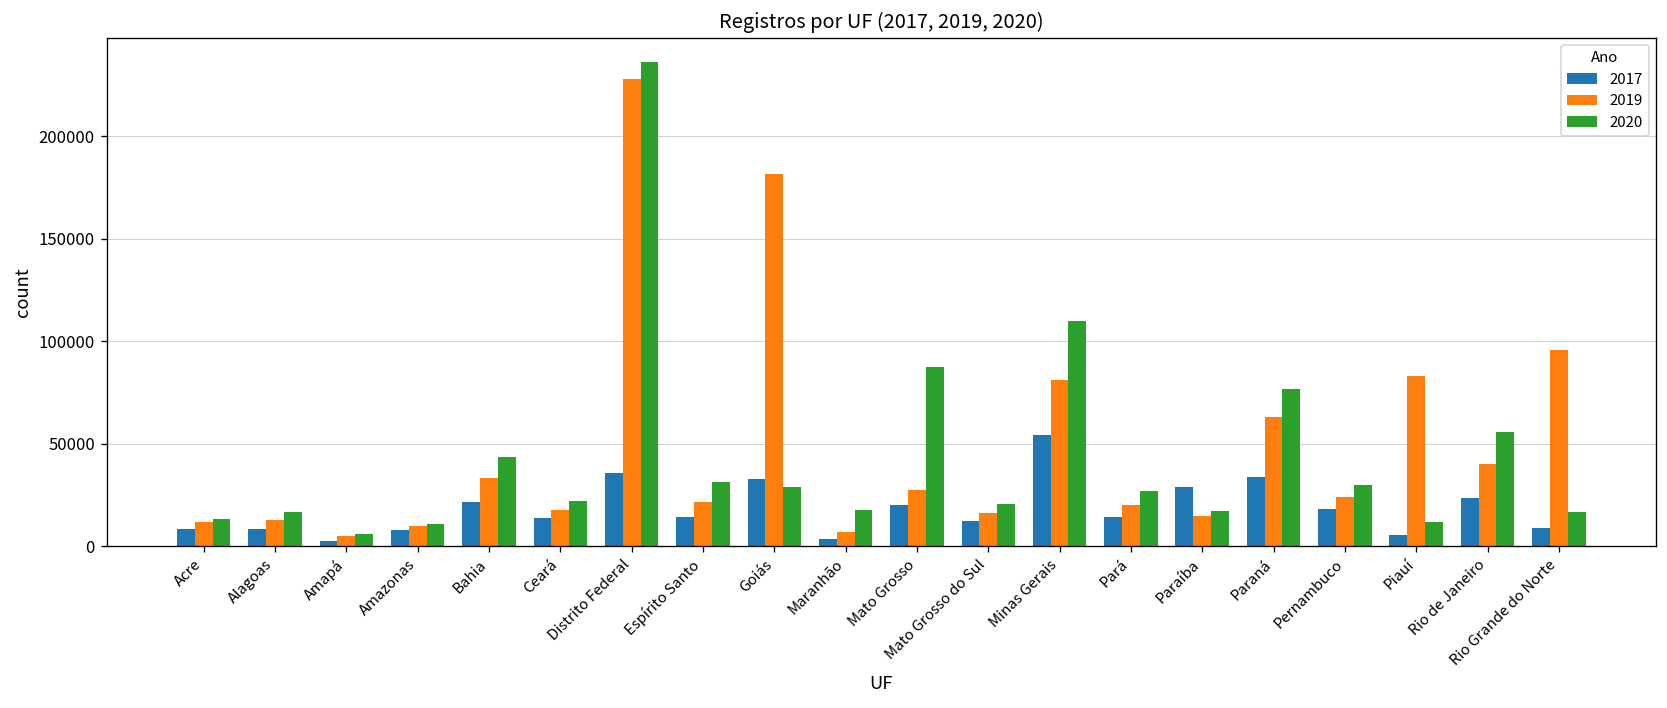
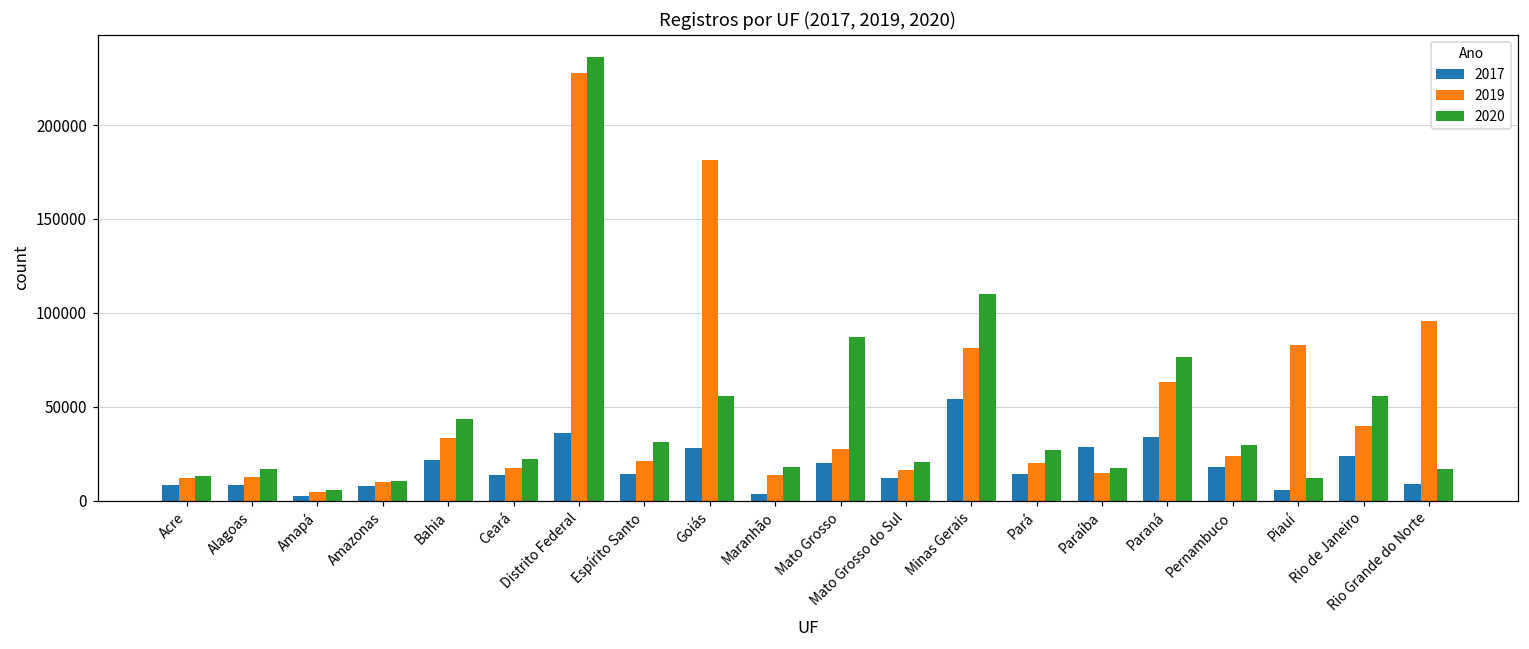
  {
    "2017": {
      "Acre": 9000,
      "Alagoas": 9000,
      "Amapá": 2000,
      "Amazonas": 8000,
      "Bahia": 22000,
      "Ceará": 13000,
      "Distrito Federal": 36000,
      "Espírito Santo": 14000,
-     "Goiás": 33000,
+     "Goiás": 28000,
      "Maranhão": 4000,
      "Mato Grosso": 20000,
      "Mato Grosso do Sul": 12000,
      "Minas Gerais": 54000,
      "Pará": 14000,
      "Paraíba": 29000,
      "Paraná": 34000,
      "Pernambuco": 18000,
      "Piauí": 5000,
      "Rio de Janeiro": 24000,
      "Rio Grande do Norte": 9000
    },
    "2019": {
      "Acre": 12000,
      "Alagoas": 13000,
      "Amapá": 5000,
      "Amazonas": 10000,
      "Bahia": 33000,
      "Ceará": 18000,
      "Distrito Federal": 228000,
      "Espírito Santo": 21000,
      "Goiás": 182000,
-     "Maranhão": 7000,
+     "Maranhão": 14000,
      "Mato Grosso": 27000,
      "Mato Grosso do Sul": 16000,
      "Minas Gerais": 81000,
      "Pará": 20000,
      "Paraíba": 15000,
      "Paraná": 63000,
      "Pernambuco": 24000,
      "Piauí": 83000,
      "Rio de Janeiro": 40000,
      "Rio Grande do Norte": 96000
    },
    "2020": {
      "Acre": 13000,
      "Alagoas": 17000,
      "Amapá": 6000,
      "Amazonas": 11000,
      "Bahia": 43000,
      "Ceará": 22000,
      "Distrito Federal": 236000,
      "Espírito Santo": 31000,
-     "Goiás": 29000,
+     "Goiás": 56000,
      "Maranhão": 18000,
      "Mato Grosso": 87000,
      "Mato Grosso do Sul": 20000,
      "Minas Gerais": 110000,
      "Pará": 27000,
      "Paraíba": 17000,
      "Paraná": 77000,
      "Pernambuco": 30000,
      "Piauí": 12000,
      "Rio de Janeiro": 56000,
      "Rio Grande do Norte": 17000
    }
  }
